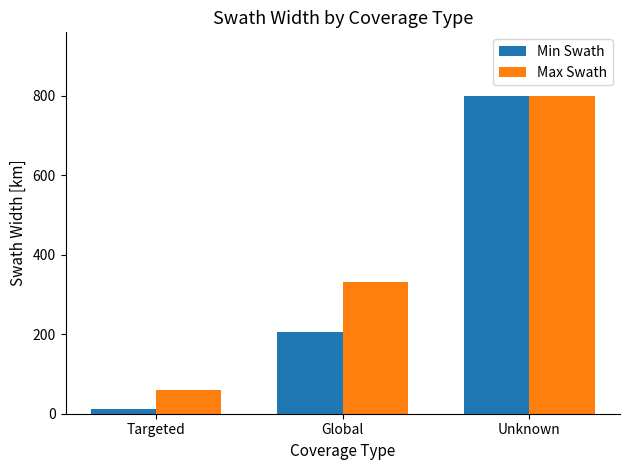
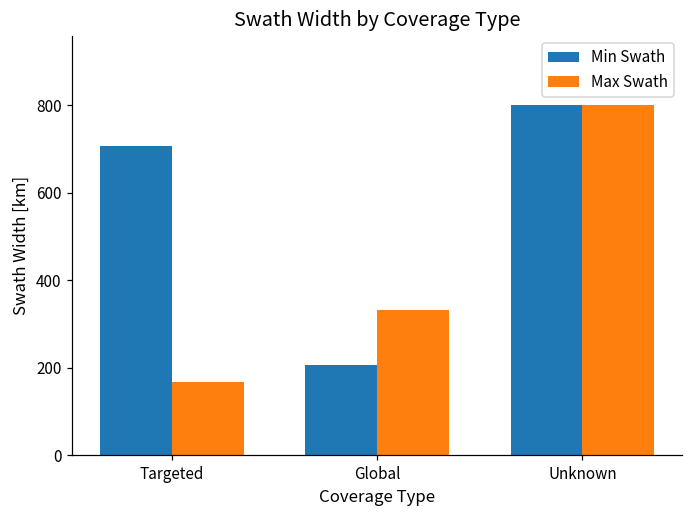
  {
    "Min Swath": {
-     "Targeted": 10,
+     "Targeted": 710,
      "Global": 210,
      "Unknown": 800
    },
    "Max Swath": {
-     "Targeted": 60,
+     "Targeted": 170,
      "Global": 330,
      "Unknown": 800
    }
  }
